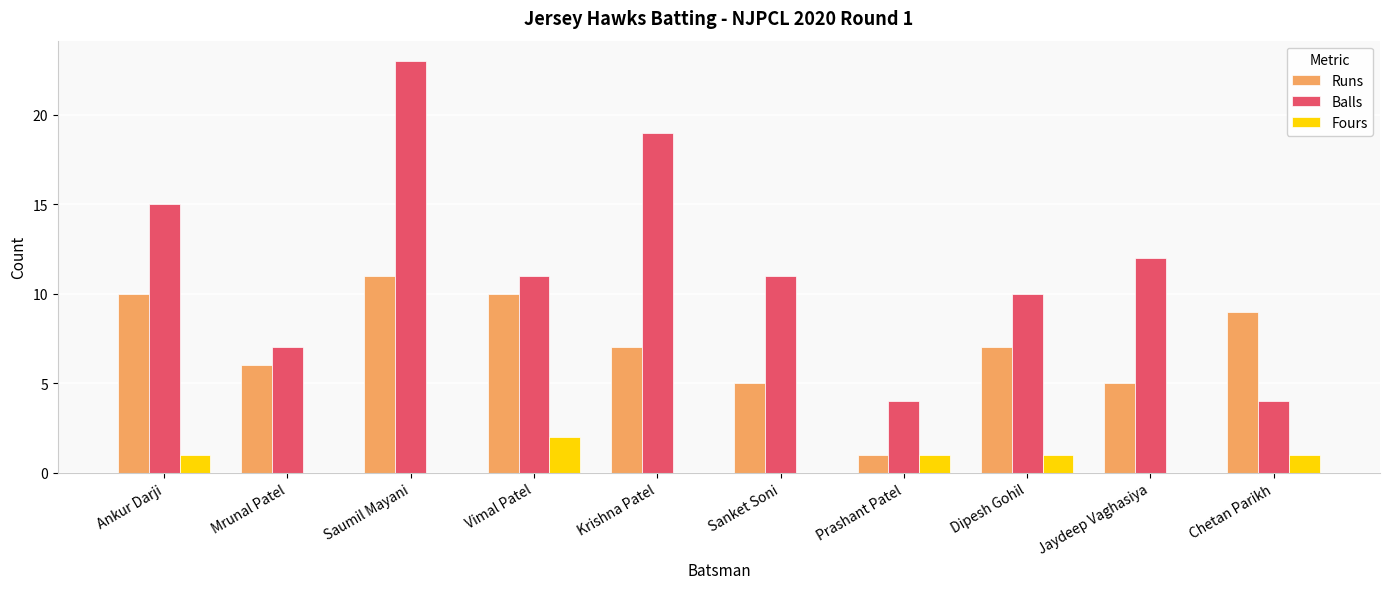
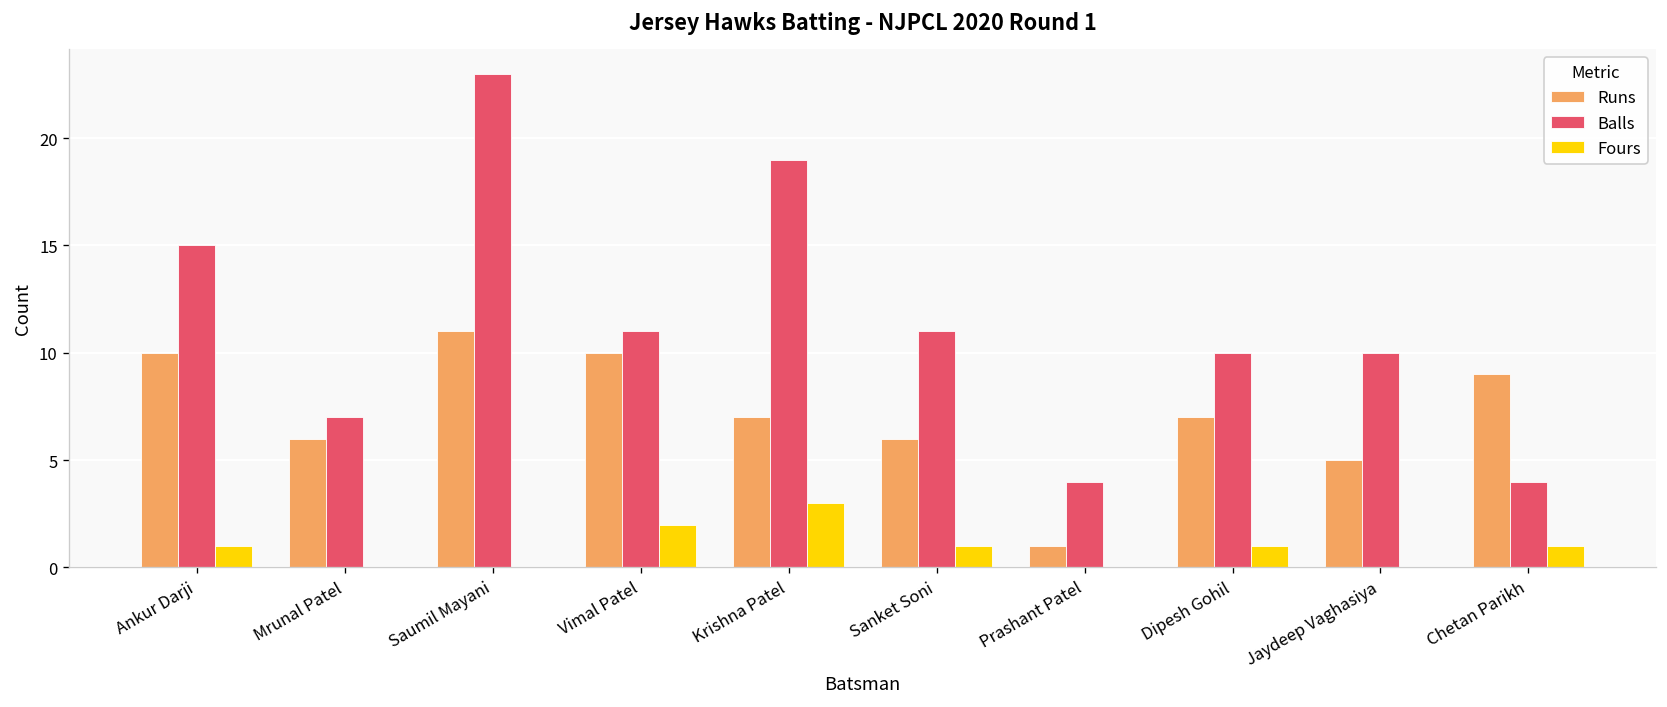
  {
    "Runs": {
      "Ankur Darji": 10,
      "Mrunal Patel": 6,
      "Saumil Mayani": 11,
      "Vimal Patel": 10,
      "Krishna Patel": 7,
-     "Sanket Soni": 5,
+     "Sanket Soni": 6,
      "Prashant Patel": 1,
      "Dipesh Gohil": 7,
      "Jaydeep Vaghasiya": 5,
      "Chetan Parikh": 9
    },
    "Balls": {
      "Ankur Darji": 15,
      "Mrunal Patel": 7,
      "Saumil Mayani": 23,
      "Vimal Patel": 11,
      "Krishna Patel": 19,
      "Sanket Soni": 11,
      "Prashant Patel": 4,
      "Dipesh Gohil": 10,
-     "Jaydeep Vaghasiya": 12,
+     "Jaydeep Vaghasiya": 10,
      "Chetan Parikh": 4
    },
    "Fours": {
      "Ankur Darji": 1,
      "Mrunal Patel": 0,
      "Saumil Mayani": 0,
      "Vimal Patel": 2,
-     "Krishna Patel": 0,
-     "Sanket Soni": 0,
-     "Prashant Patel": 1,
+     "Krishna Patel": 3,
+     "Sanket Soni": 1,
+     "Prashant Patel": 0,
      "Dipesh Gohil": 1,
      "Jaydeep Vaghasiya": 0,
      "Chetan Parikh": 1
    }
  }
